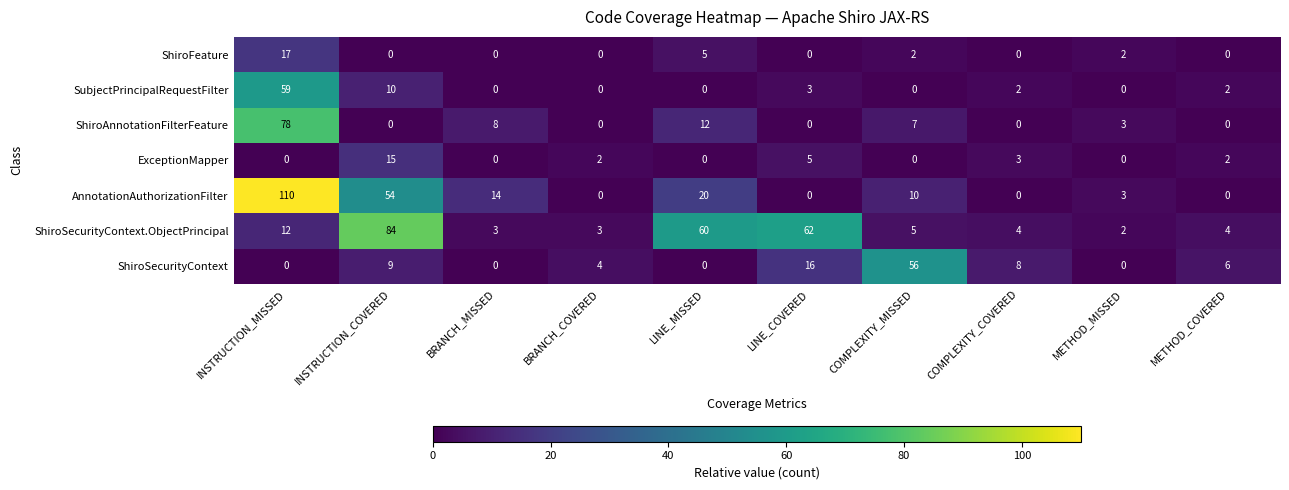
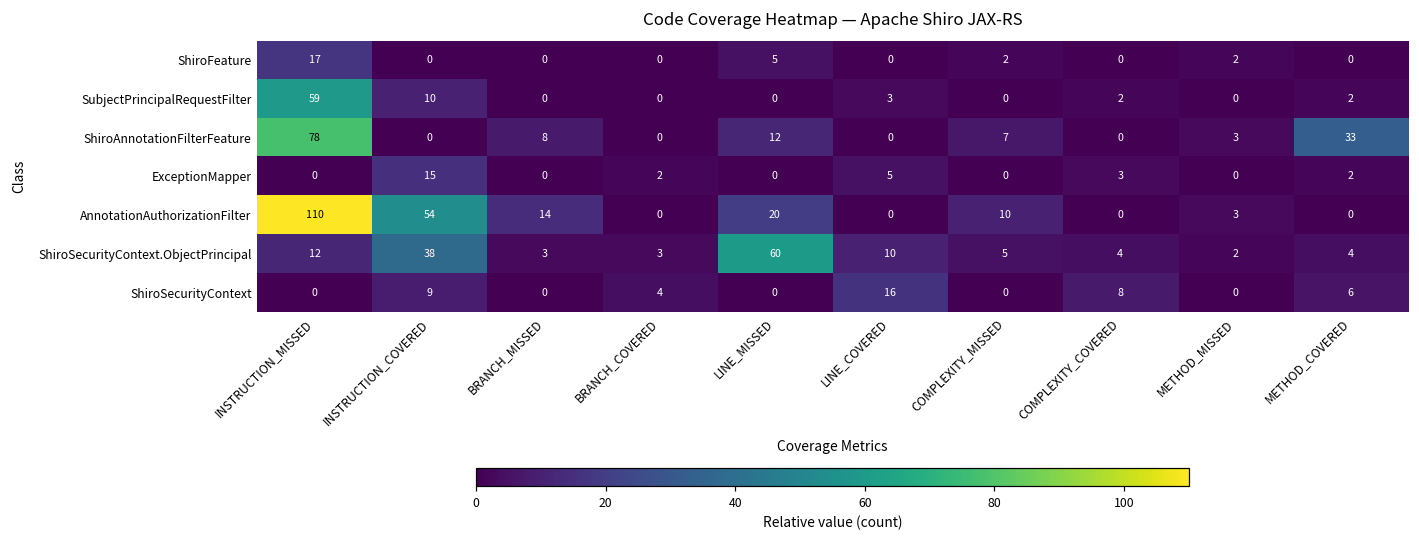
  {
    "ShiroFeature": {
      "INSTRUCTION_MISSED": 17,
      "INSTRUCTION_COVERED": 0,
      "BRANCH_MISSED": 0,
      "BRANCH_COVERED": 0,
      "LINE_MISSED": 5,
      "LINE_COVERED": 0,
      "COMPLEXITY_MISSED": 2,
      "COMPLEXITY_COVERED": 0,
      "METHOD_MISSED": 2,
      "METHOD_COVERED": 0
    },
    "SubjectPrincipalRequestFilter": {
      "INSTRUCTION_MISSED": 59,
      "INSTRUCTION_COVERED": 10,
      "BRANCH_MISSED": 0,
      "BRANCH_COVERED": 0,
      "LINE_MISSED": 0,
      "LINE_COVERED": 3,
      "COMPLEXITY_MISSED": 0,
      "COMPLEXITY_COVERED": 2,
      "METHOD_MISSED": 0,
      "METHOD_COVERED": 2
    },
    "ShiroAnnotationFilterFeature": {
      "INSTRUCTION_MISSED": 78,
      "INSTRUCTION_COVERED": 0,
      "BRANCH_MISSED": 8,
      "BRANCH_COVERED": 0,
      "LINE_MISSED": 12,
      "LINE_COVERED": 0,
      "COMPLEXITY_MISSED": 7,
      "COMPLEXITY_COVERED": 0,
      "METHOD_MISSED": 3,
-     "METHOD_COVERED": 0
+     "METHOD_COVERED": 33
    },
    "ExceptionMapper": {
      "INSTRUCTION_MISSED": 0,
      "INSTRUCTION_COVERED": 15,
      "BRANCH_MISSED": 0,
      "BRANCH_COVERED": 2,
      "LINE_MISSED": 0,
      "LINE_COVERED": 5,
      "COMPLEXITY_MISSED": 0,
      "COMPLEXITY_COVERED": 3,
      "METHOD_MISSED": 0,
      "METHOD_COVERED": 2
    },
    "AnnotationAuthorizationFilter": {
      "INSTRUCTION_MISSED": 110,
      "INSTRUCTION_COVERED": 54,
      "BRANCH_MISSED": 14,
      "BRANCH_COVERED": 0,
      "LINE_MISSED": 20,
      "LINE_COVERED": 0,
      "COMPLEXITY_MISSED": 10,
      "COMPLEXITY_COVERED": 0,
      "METHOD_MISSED": 3,
      "METHOD_COVERED": 0
    },
    "ShiroSecurityContext.ObjectPrincipal": {
      "INSTRUCTION_MISSED": 12,
-     "INSTRUCTION_COVERED": 84,
+     "INSTRUCTION_COVERED": 38,
      "BRANCH_MISSED": 3,
      "BRANCH_COVERED": 3,
      "LINE_MISSED": 60,
-     "LINE_COVERED": 62,
+     "LINE_COVERED": 10,
      "COMPLEXITY_MISSED": 5,
      "COMPLEXITY_COVERED": 4,
      "METHOD_MISSED": 2,
      "METHOD_COVERED": 4
    },
    "ShiroSecurityContext": {
      "INSTRUCTION_MISSED": 0,
      "INSTRUCTION_COVERED": 9,
      "BRANCH_MISSED": 0,
      "BRANCH_COVERED": 4,
      "LINE_MISSED": 0,
      "LINE_COVERED": 16,
-     "COMPLEXITY_MISSED": 56,
+     "COMPLEXITY_MISSED": 0,
      "COMPLEXITY_COVERED": 8,
      "METHOD_MISSED": 0,
      "METHOD_COVERED": 6
    }
  }
